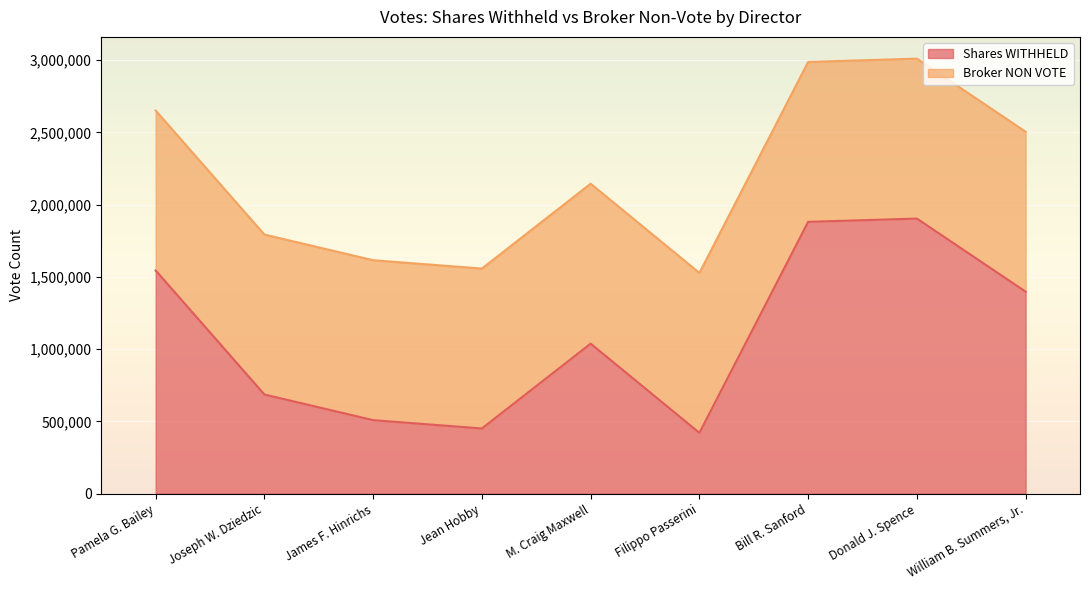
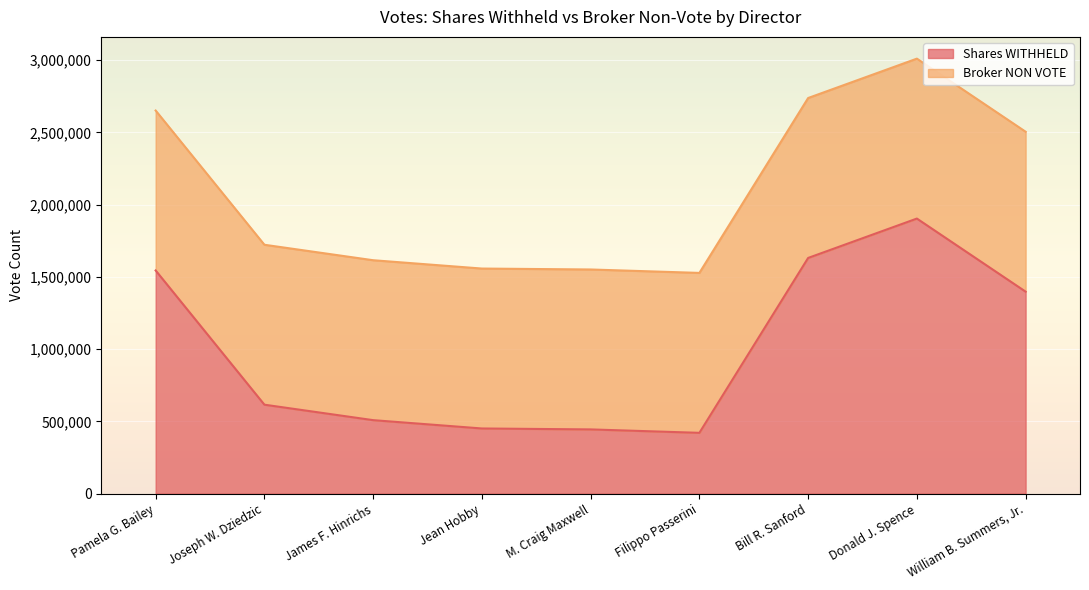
  {
    "Shares WITHHELD": {
      "Pamela G. Bailey": "1,540,000",
-     "Joseph W. Dziedzic": "690,000",
+     "Joseph W. Dziedzic": "620,000",
      "James F. Hinrichs": "510,000",
      "Jean Hobby": "450,000",
-     "M. Craig Maxwell": "1,040,000",
+     "M. Craig Maxwell": "440,000",
      "Filippo Passerini": "420,000",
-     "Bill R. Sanford": "1,880,000",
+     "Bill R. Sanford": "1,630,000",
      "Donald J. Spence": "1,900,000",
      "William B. Summers, Jr.": "1,400,000"
    },
    "Broker NON VOTE": {
      "Pamela G. Bailey": "1,110,000",
      "Joseph W. Dziedzic": "1,110,000",
      "James F. Hinrichs": "1,110,000",
      "Jean Hobby": "1,110,000",
      "M. Craig Maxwell": "1,110,000",
      "Filippo Passerini": "1,110,000",
      "Bill R. Sanford": "1,110,000",
      "Donald J. Spence": "1,110,000",
      "William B. Summers, Jr.": "1,110,000"
    }
  }
